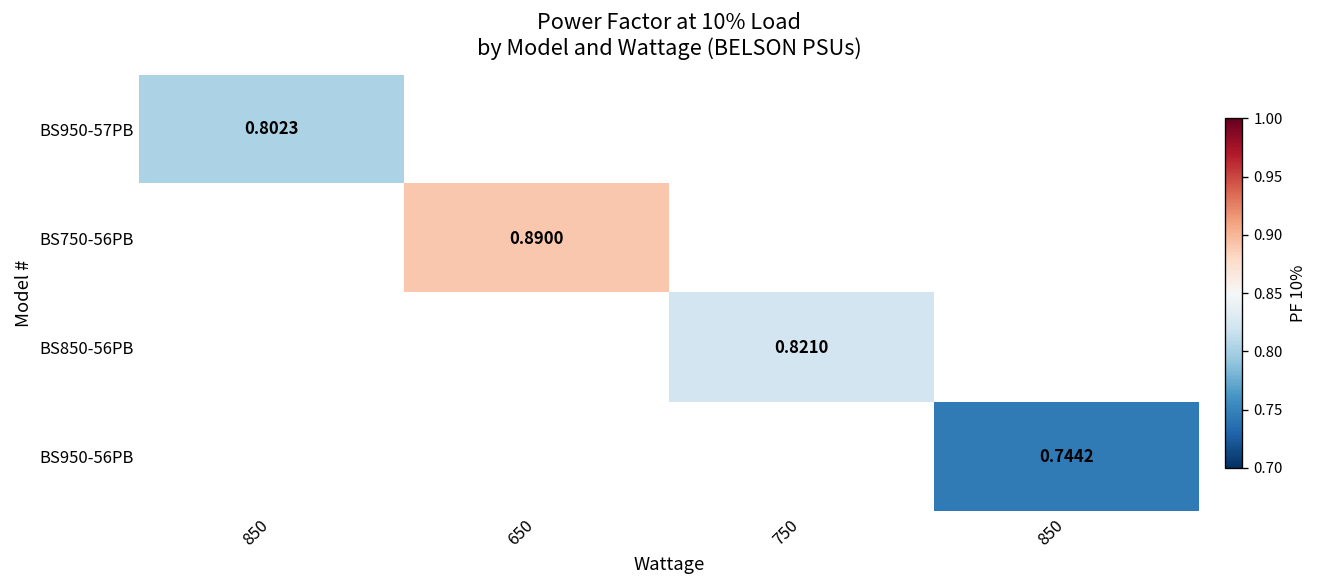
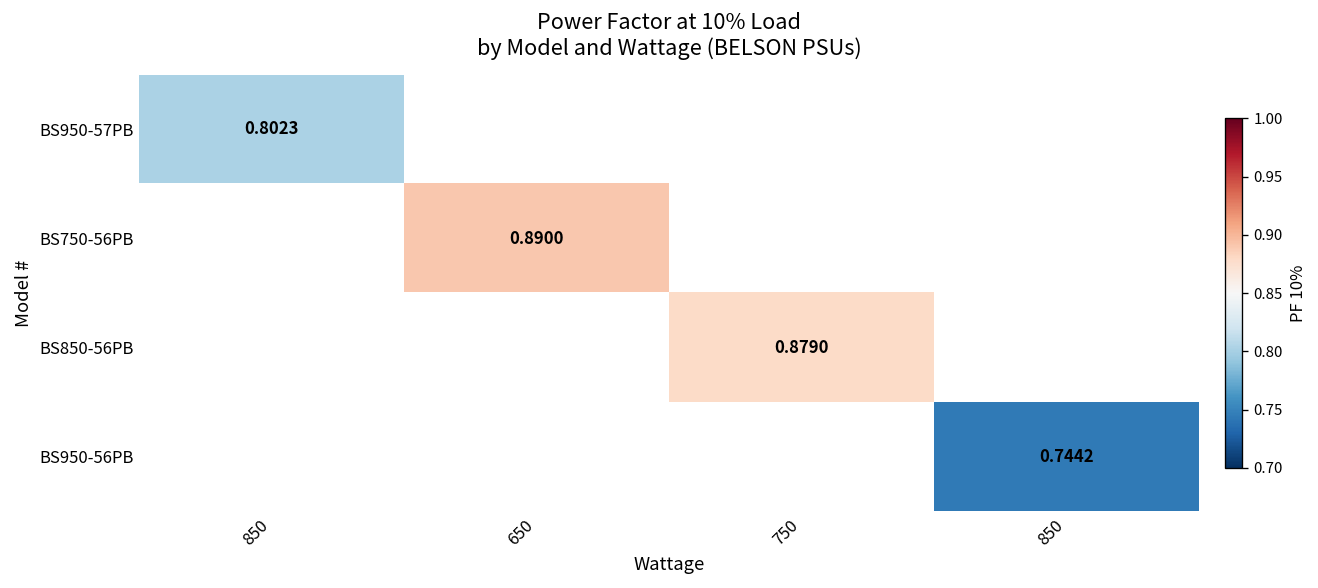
  {
    "BS950-57PB": {
      "850": 0.8023
    },
    "BS750-56PB": {
      "650": 0.8900
    },
    "BS850-56PB": {
-     "750": 0.8210
+     "750": 0.8790
    },
    "BS950-56PB": {
      "850": 0.7442
    }
  }
